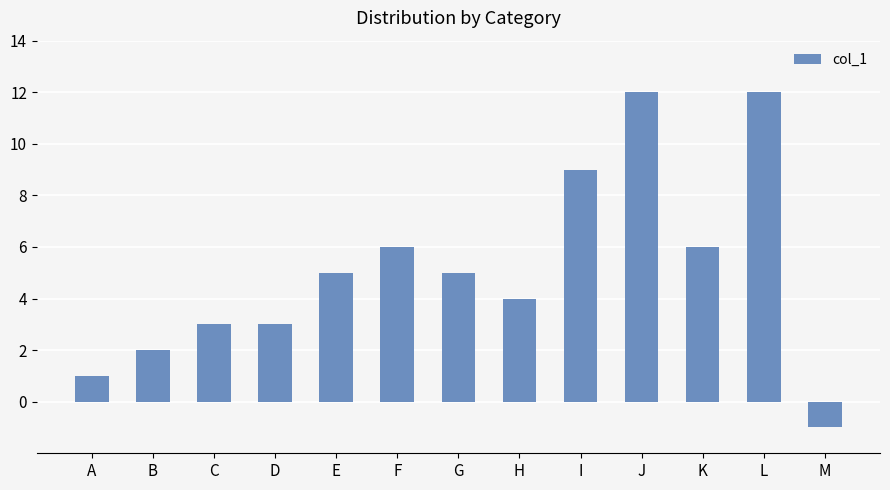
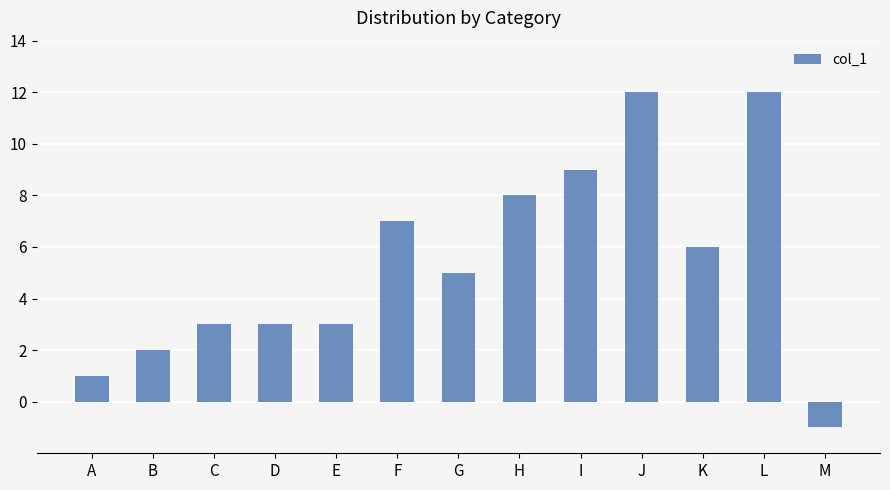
  {
    "A": 1,
    "B": 2,
    "C": 3,
    "D": 3,
-   "E": 5,
-   "F": 6,
+   "E": 3,
+   "F": 7,
    "G": 5,
-   "H": 4,
+   "H": 8,
    "I": 9,
    "J": 12,
    "K": 6,
    "L": 12,
    "M": -1
  }
